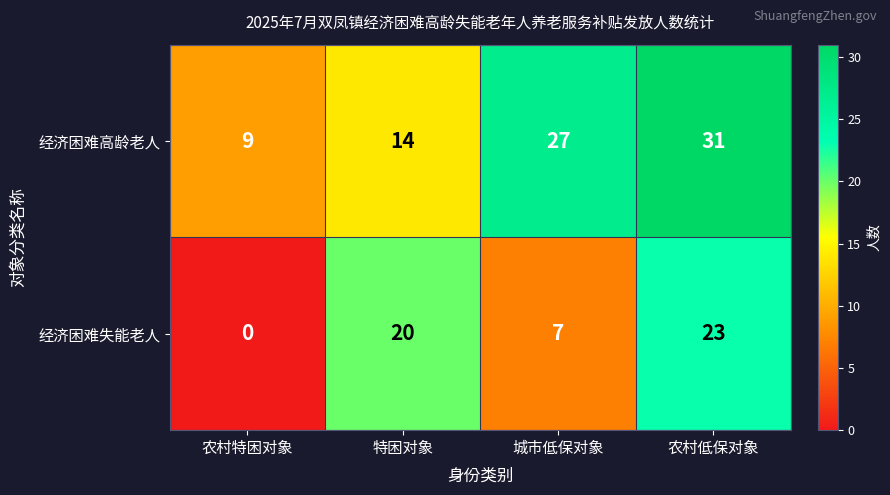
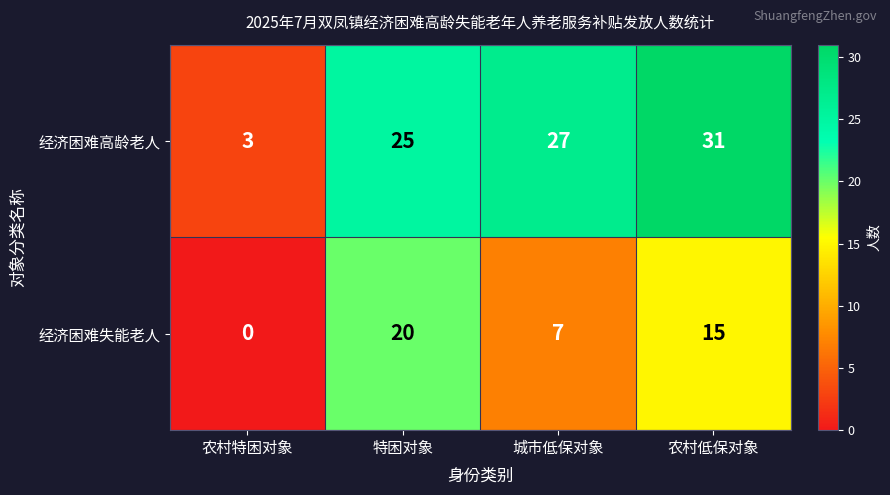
  {
    "经济困难高龄老人": {
-     "农村特困对象": 9,
-     "特困对象": 14,
+     "农村特困对象": 3,
+     "特困对象": 25,
      "城市低保对象": 27,
      "农村低保对象": 31
    },
    "经济困难失能老人": {
      "农村特困对象": 0,
      "特困对象": 20,
      "城市低保对象": 7,
-     "农村低保对象": 23
+     "农村低保对象": 15
    }
  }
